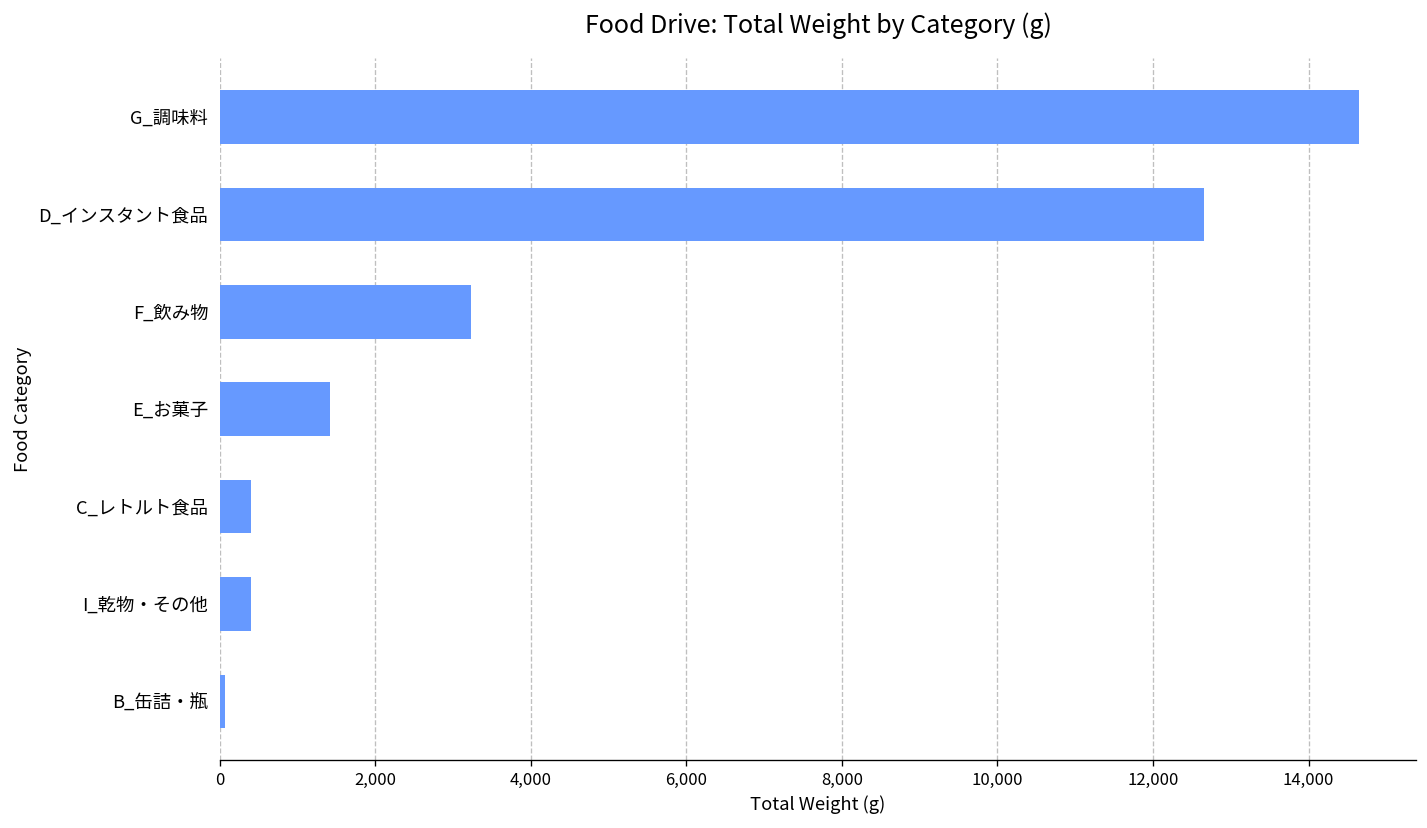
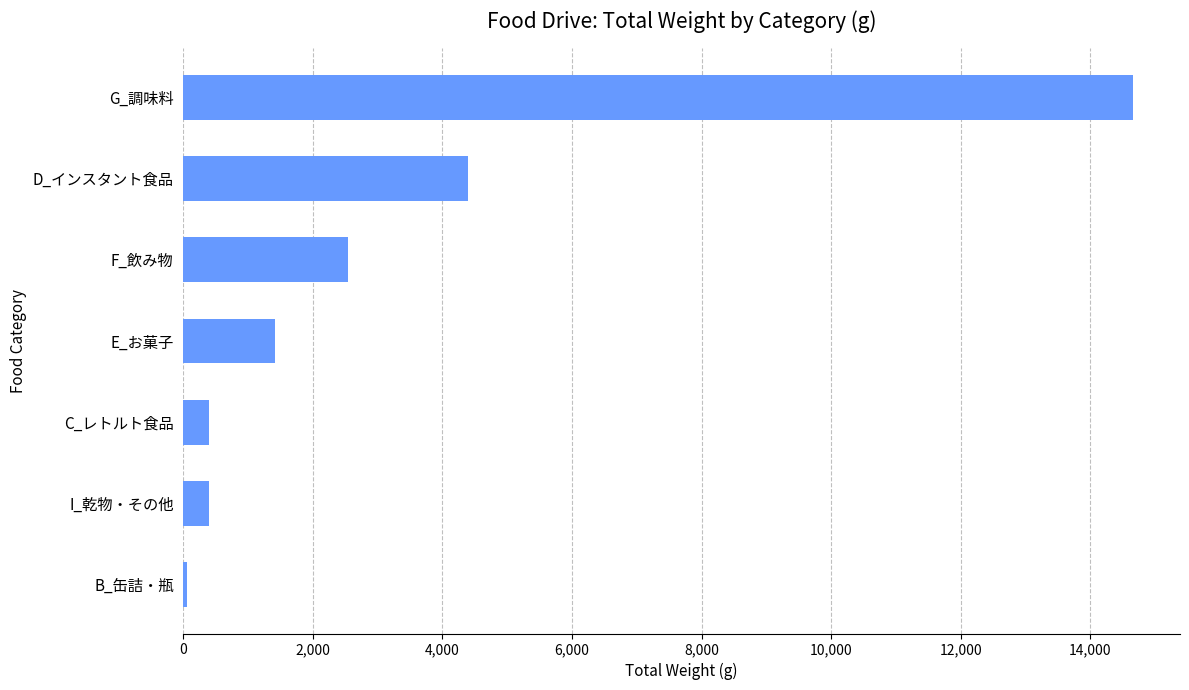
  {
    "G_調味料": "14,700",
-   "D_インスタント食品": "12,700",
-   "F_飲み物": "3,200",
+   "D_インスタント食品": "4,400",
+   "F_飲み物": "2,500",
    "E_お菓子": "1,400",
    "C_レトルト食品": "400",
    "I_乾物・その他": "400",
    "B_缶詰・瓶": "100"
  }
